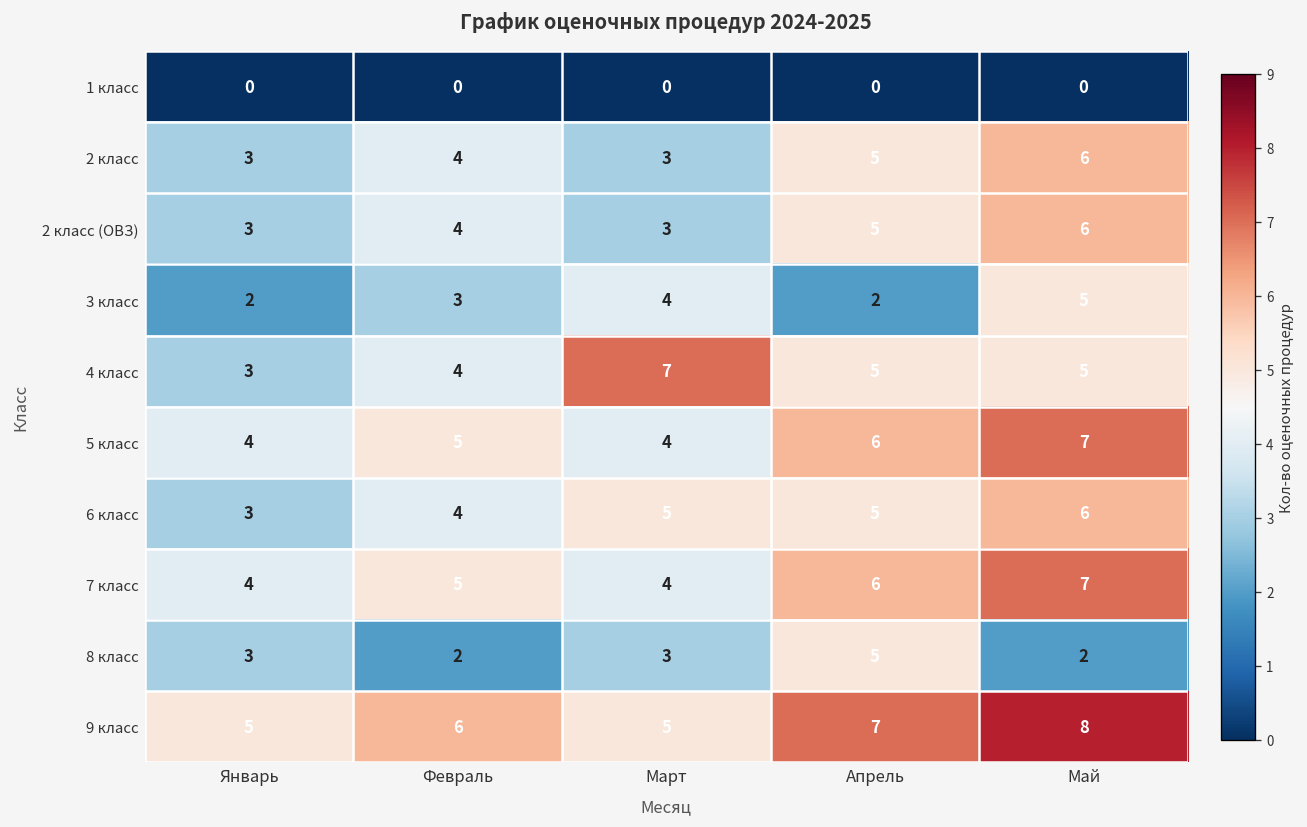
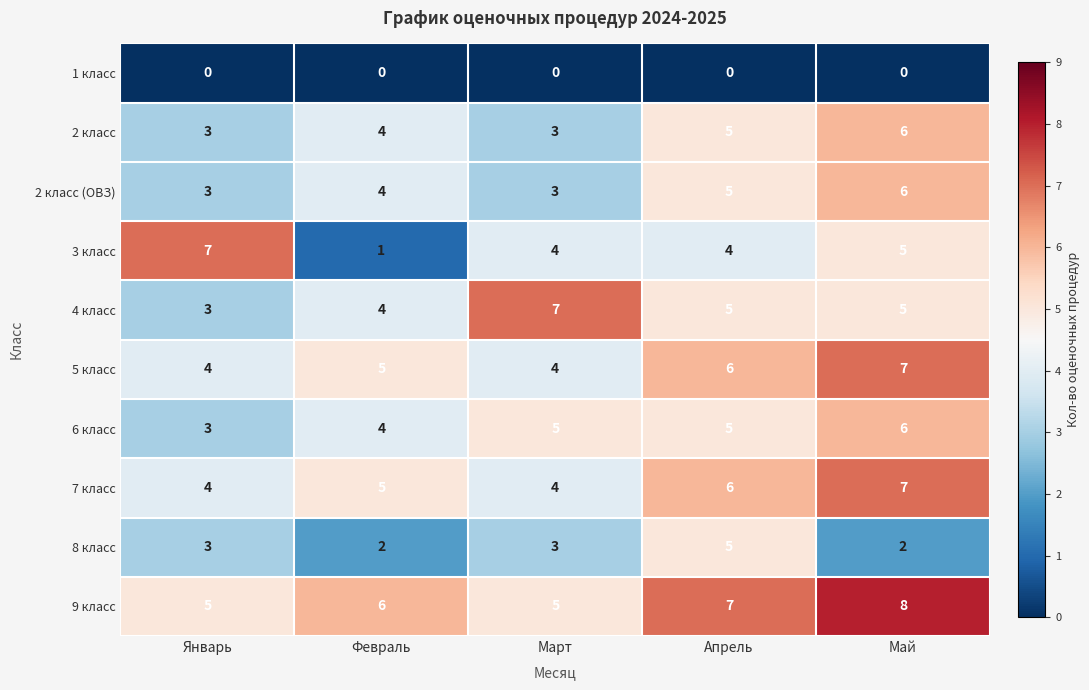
  {
    "1 класс": {
      "Январь": 0,
      "Февраль": 0,
      "Март": 0,
      "Апрель": 0,
      "Май": 0
    },
    "2 класс": {
      "Январь": 3,
      "Февраль": 4,
      "Март": 3,
      "Май": 6
    },
    "2 класс (ОВЗ)": {
      "Январь": 3,
      "Февраль": 4,
      "Март": 3,
      "Май": 6
    },
    "3 класс": {
-     "Январь": 2,
-     "Февраль": 3,
+     "Январь": 7,
+     "Февраль": 1,
      "Март": 4,
-     "Апрель": 2
+     "Апрель": 4
    },
    "4 класс": {
      "Январь": 3,
      "Февраль": 4,
      "Март": 7
    },
    "5 класс": {
      "Январь": 4,
      "Март": 4,
      "Апрель": 6,
      "Май": 7
    },
    "6 класс": {
      "Январь": 3,
      "Февраль": 4,
      "Май": 6
    },
    "7 класс": {
      "Январь": 4,
      "Март": 4,
      "Апрель": 6,
      "Май": 7
    },
    "8 класс": {
      "Январь": 3,
      "Февраль": 2,
      "Март": 3,
      "Май": 2
    },
    "9 класс": {
      "Февраль": 6,
      "Апрель": 7,
      "Май": 8
    }
  }
